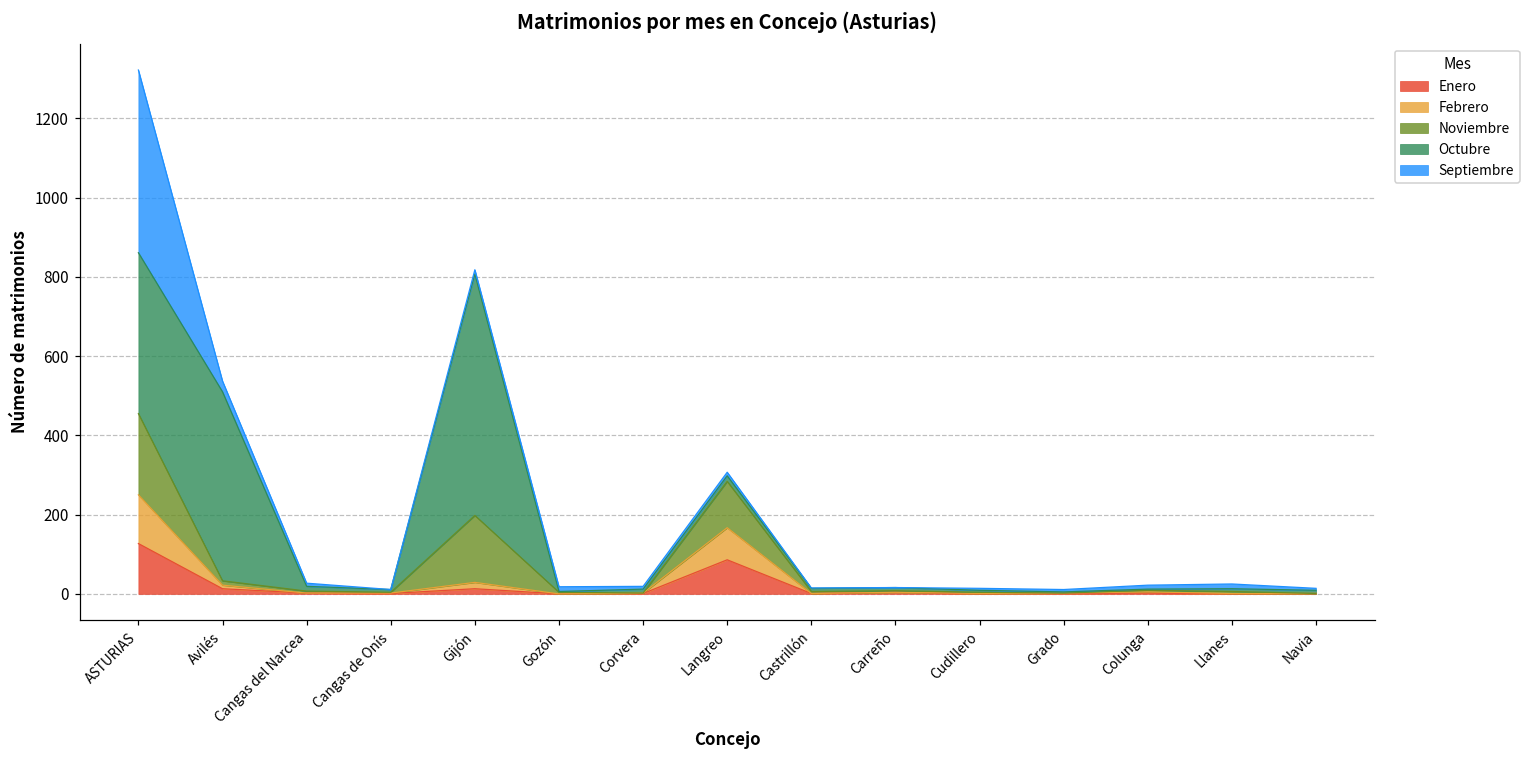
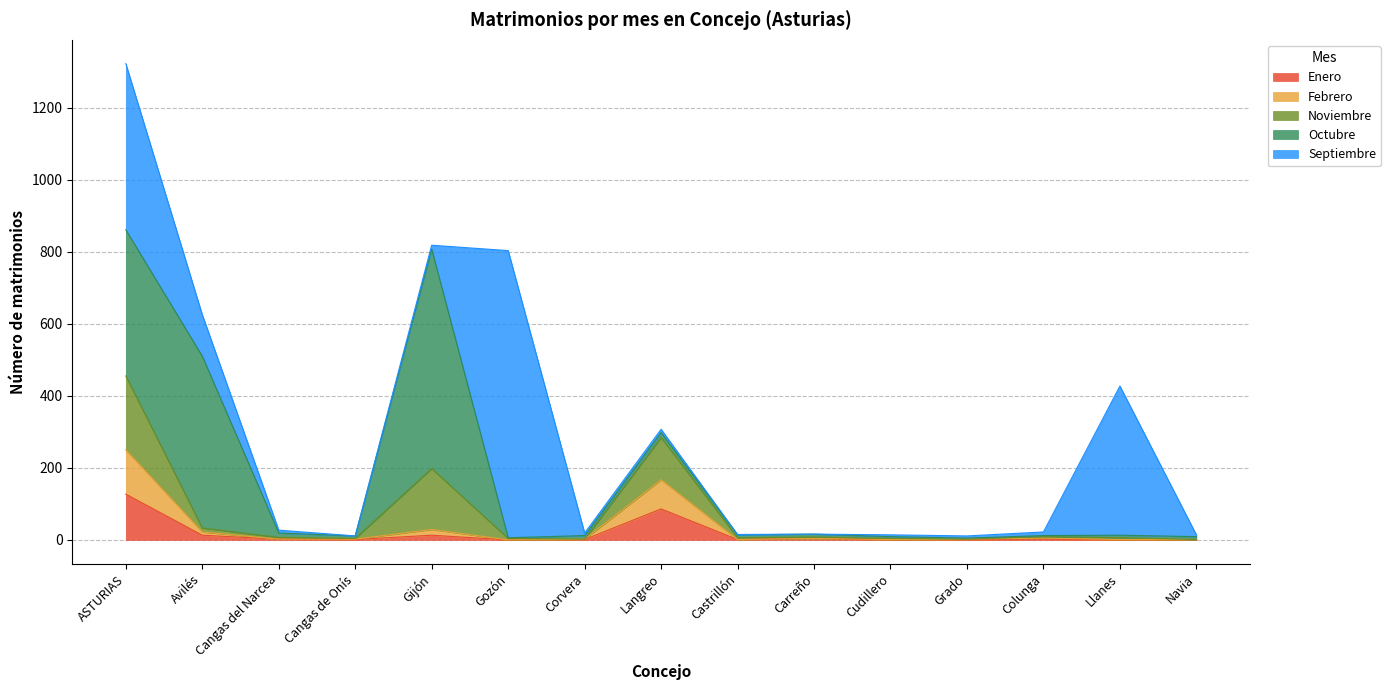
  {
    "Enero": {
      "ASTURIAS": 130,
      "Avilés": 10,
      "Gijón": 10,
      "Langreo": 90
    },
    "Febrero": {
      "ASTURIAS": 120,
      "Avilés": 10,
      "Gijón": 20,
      "Langreo": 80
    },
    "Noviembre": {
      "ASTURIAS": 210,
      "Avilés": 10,
      "Gijón": 170,
      "Langreo": 120
    },
    "Octubre": {
      "ASTURIAS": 410,
      "Avilés": 480,
      "Cangas del Narcea": 10,
      "Gijón": 610,
      "Corvera": 10,
      "Langreo": 10
    },
    "Septiembre": {
      "ASTURIAS": 460,
-     "Avilés": 30,
+     "Avilés": 120,
      "Cangas del Narcea": 10,
      "Gijón": 10,
-     "Gozón": 10,
+     "Gozón": 800,
      "Corvera": 10,
      "Langreo": 10,
      "Colunga": 10,
-     "Llanes": 10
+     "Llanes": 410
    }
  }
